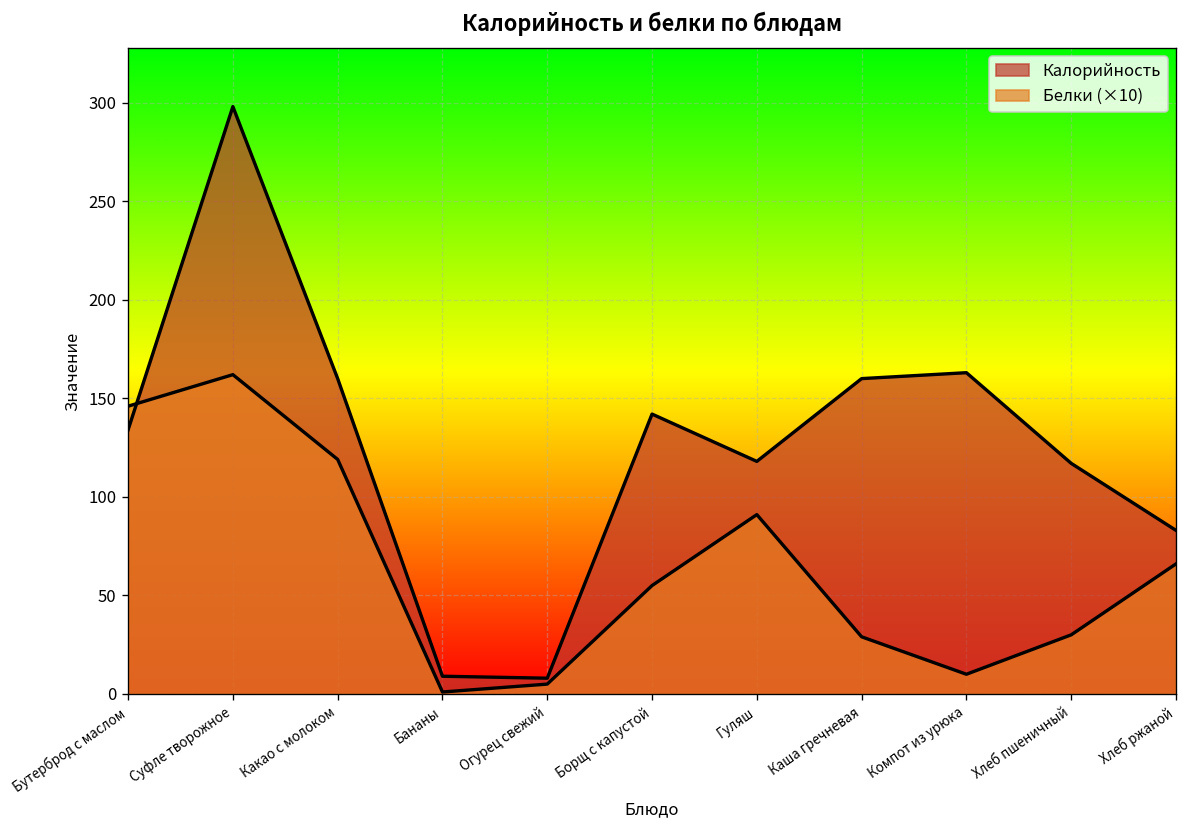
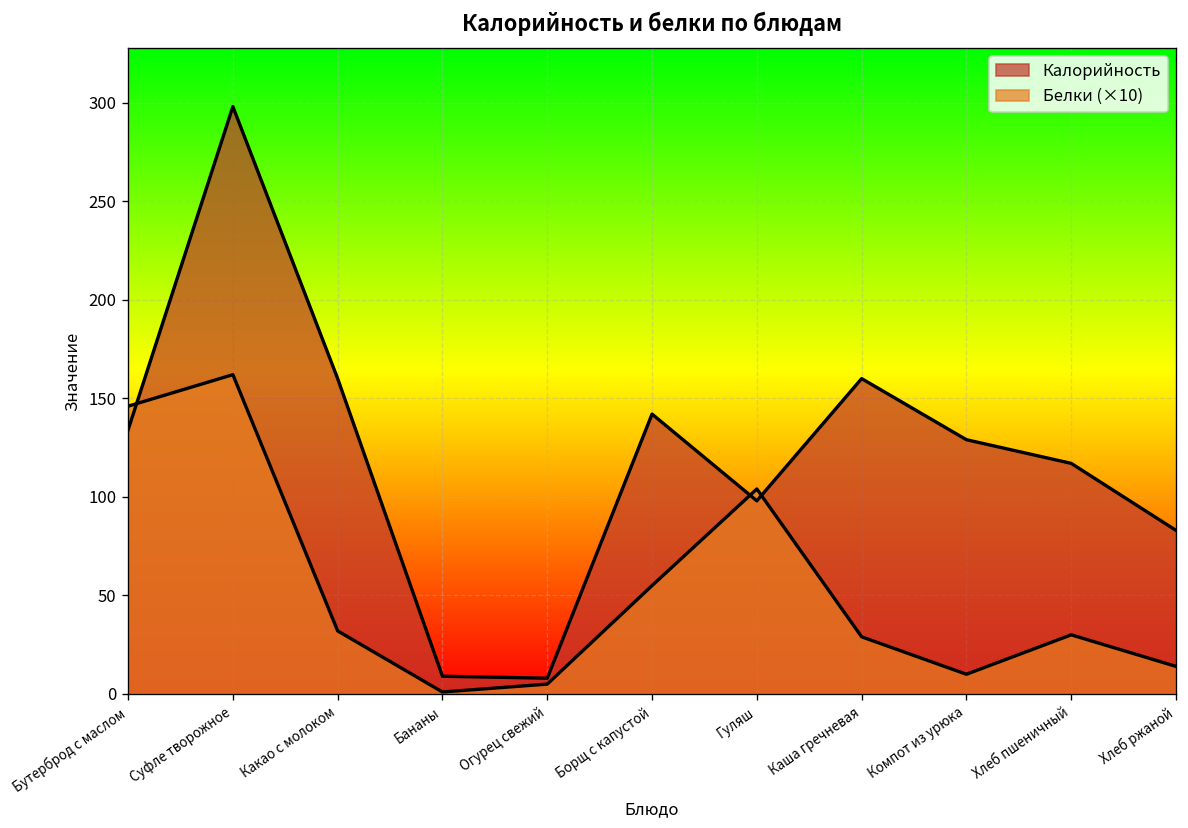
  {
    "Калорийность": {
      "Бутерброд с маслом": 134,
      "Суфле творожное": 298,
      "Какао с молоком": 160,
      "Бананы": 9,
      "Огурец свежий": 8,
      "Борщ с капустой": 142,
-     "Гуляш": 118,
+     "Гуляш": 98,
      "Каша гречневая": 160,
-     "Компот из урюка": 163,
+     "Компот из урюка": 129,
      "Хлеб пшеничный": 117,
      "Хлеб ржаной": 83
    },
    "Белки (×10)": {
      "Бутерброд с маслом": 146,
      "Суфле творожное": 162,
-     "Какао с молоком": 119,
+     "Какао с молоком": 32,
      "Бананы": 1,
      "Огурец свежий": 5,
      "Борщ с капустой": 55,
-     "Гуляш": 91,
+     "Гуляш": 104,
      "Каша гречневая": 29,
      "Компот из урюка": 10,
      "Хлеб пшеничный": 30,
-     "Хлеб ржаной": 66
+     "Хлеб ржаной": 14
    }
  }
